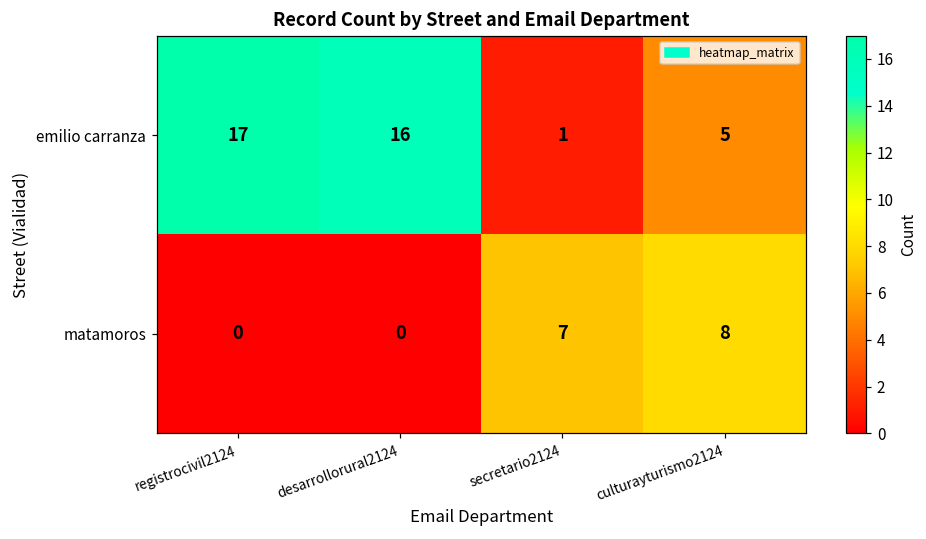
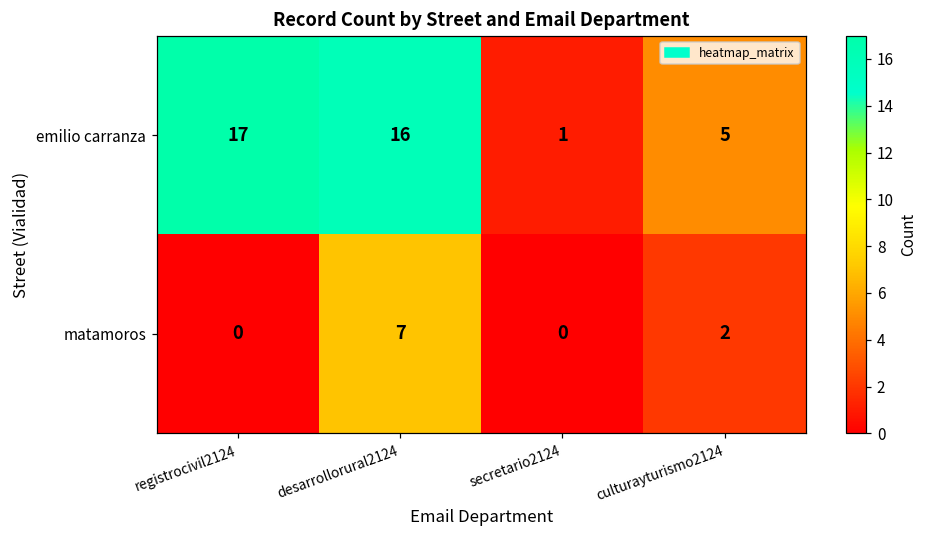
  {
    "emilio carranza": {
      "registrocivil2124": 17,
      "desarrollorural2124": 16,
      "secretario2124": 1,
      "culturayturismo2124": 5
    },
    "matamoros": {
      "registrocivil2124": 0,
-     "desarrollorural2124": 0,
-     "secretario2124": 7,
-     "culturayturismo2124": 8
+     "desarrollorural2124": 7,
+     "secretario2124": 0,
+     "culturayturismo2124": 2
    }
  }
